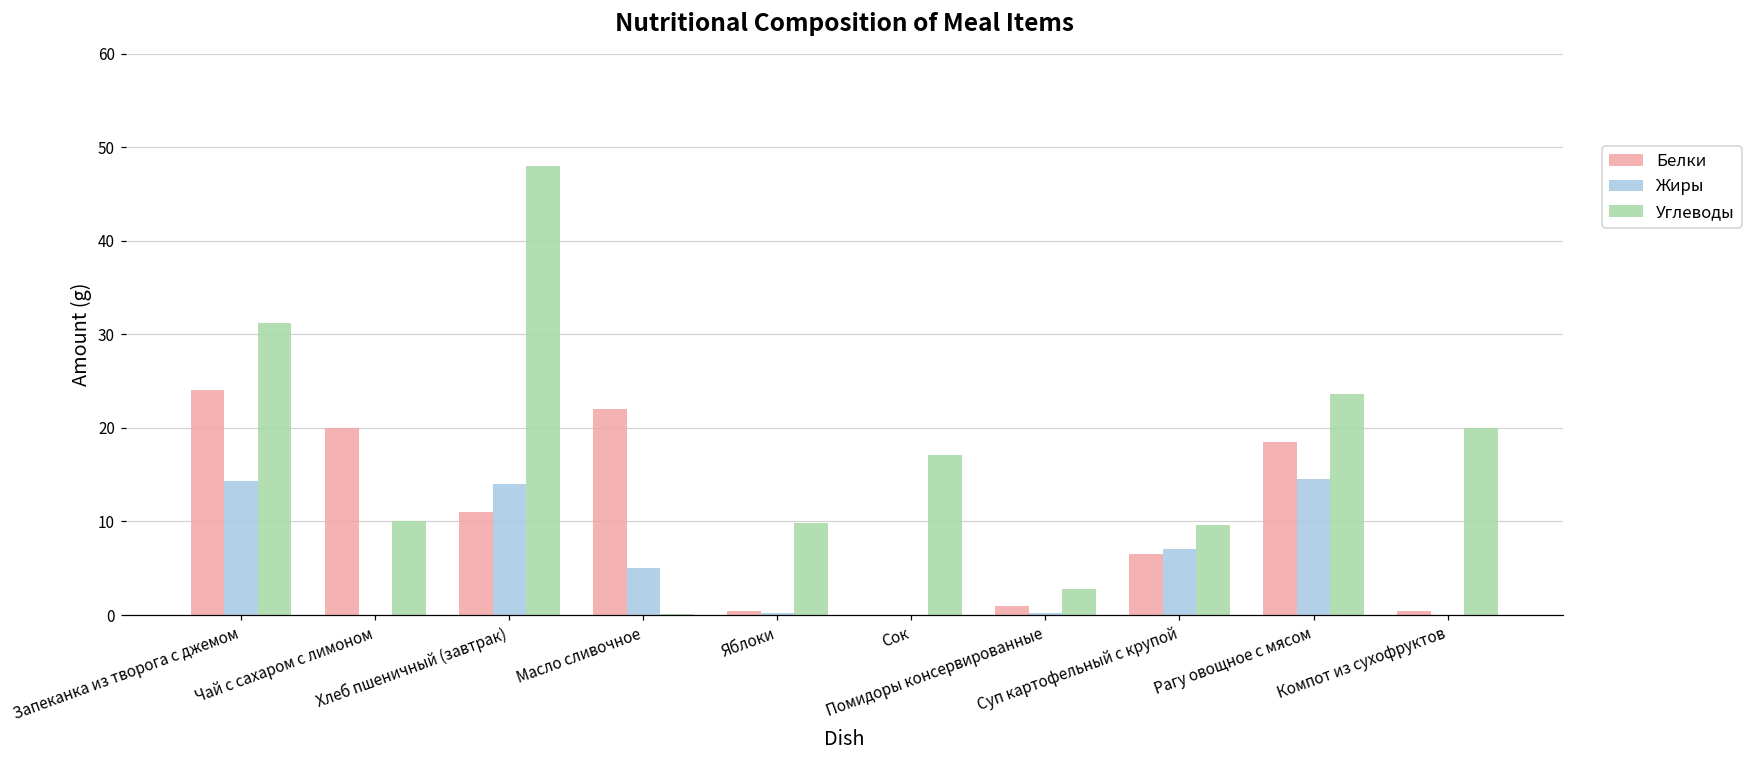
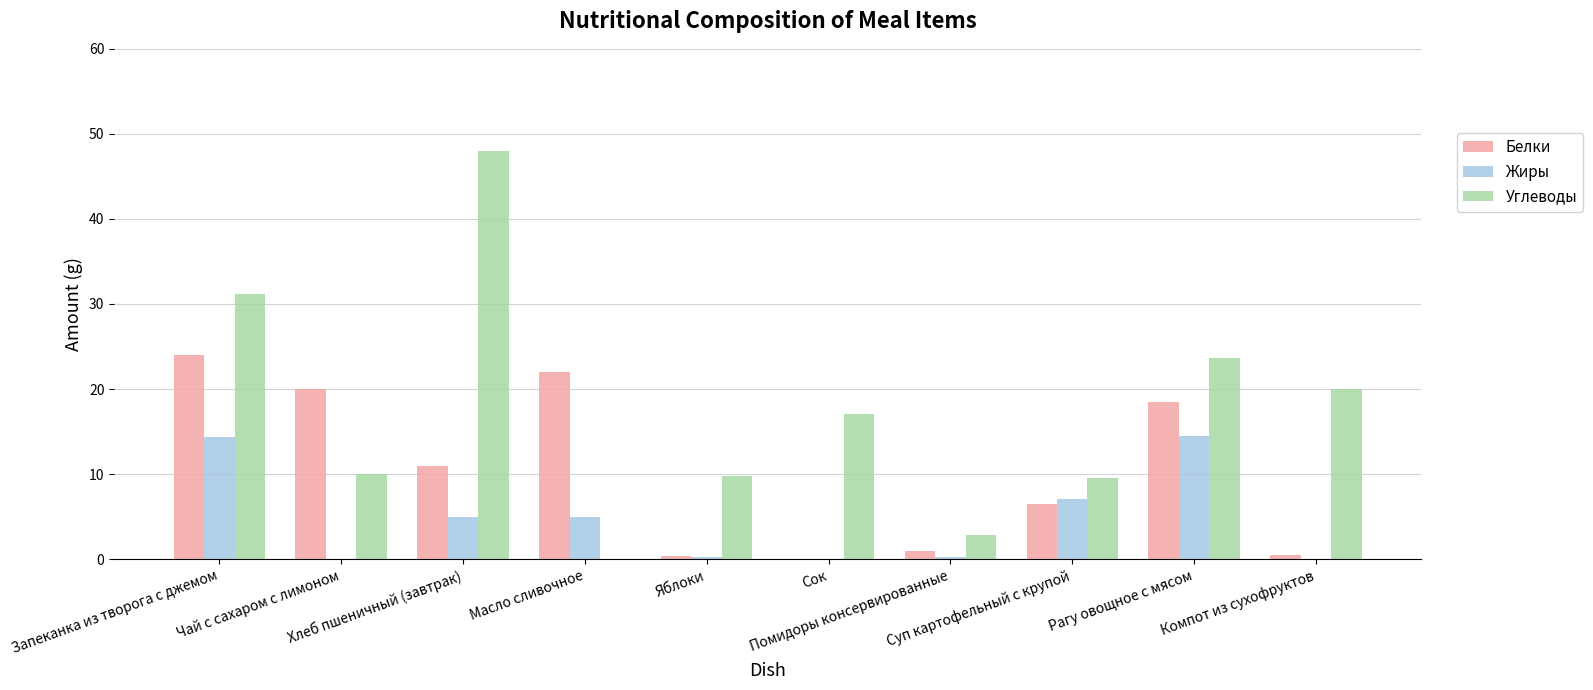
  {
    "Белки": {
      "Запеканка из творога с джемом": 24,
      "Чай с сахаром с лимоном": 20,
      "Хлеб пшеничный (завтрак)": 11,
      "Масло сливочное": 22,
      "Яблоки": 0,
      "Помидоры консервированные": 1,
      "Суп картофельный с крупой": 7,
      "Рагу овощное с мясом": 19,
      "Компот из сухофруктов": 0
    },
    "Жиры": {
      "Запеканка из творога с джемом": 14,
      "Чай с сахаром с лимоном": 0,
-     "Хлеб пшеничный (завтрак)": 14,
+     "Хлеб пшеничный (завтрак)": 5,
      "Масло сливочное": 5,
      "Суп картофельный с крупой": 7,
      "Рагу овощное с мясом": 15,
      "Компот из сухофруктов": 0
    },
    "Углеводы": {
      "Запеканка из творога с джемом": 31,
      "Чай с сахаром с лимоном": 10,
      "Хлеб пшеничный (завтрак)": 48,
      "Яблоки": 10,
      "Сок": 17,
      "Помидоры консервированные": 3,
      "Суп картофельный с крупой": 10,
      "Рагу овощное с мясом": 24,
      "Компот из сухофруктов": 20
    }
  }
